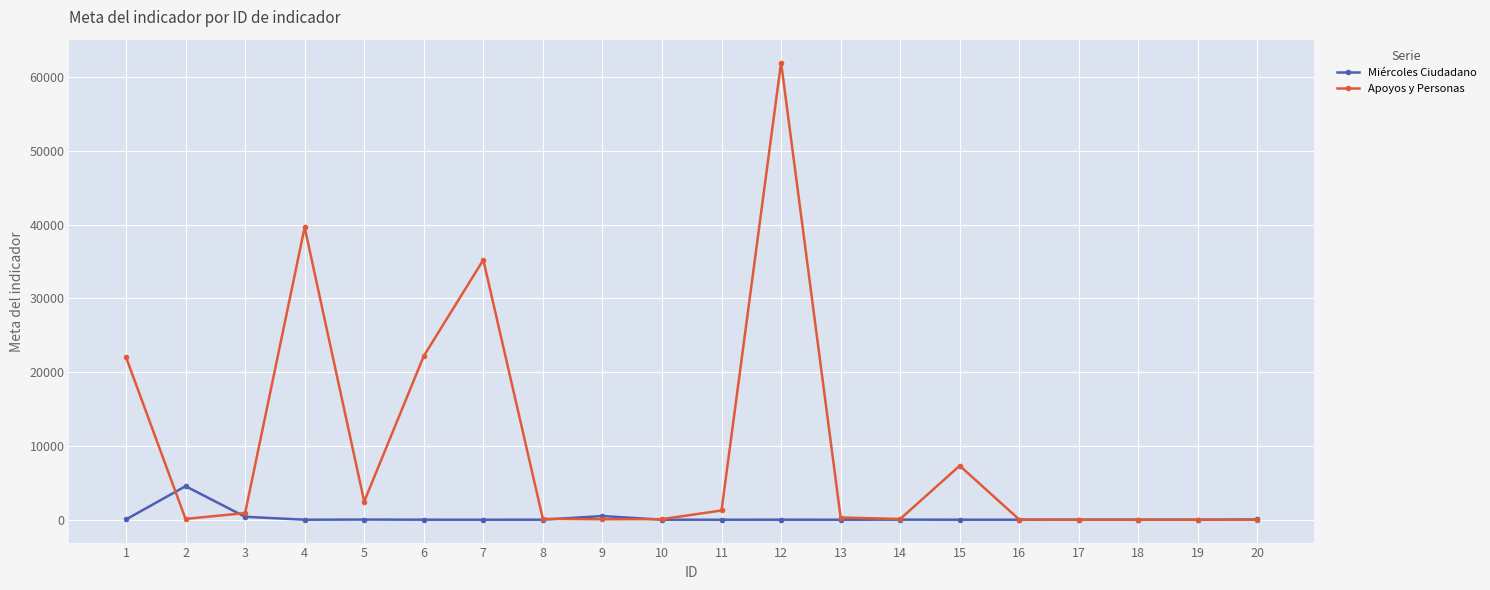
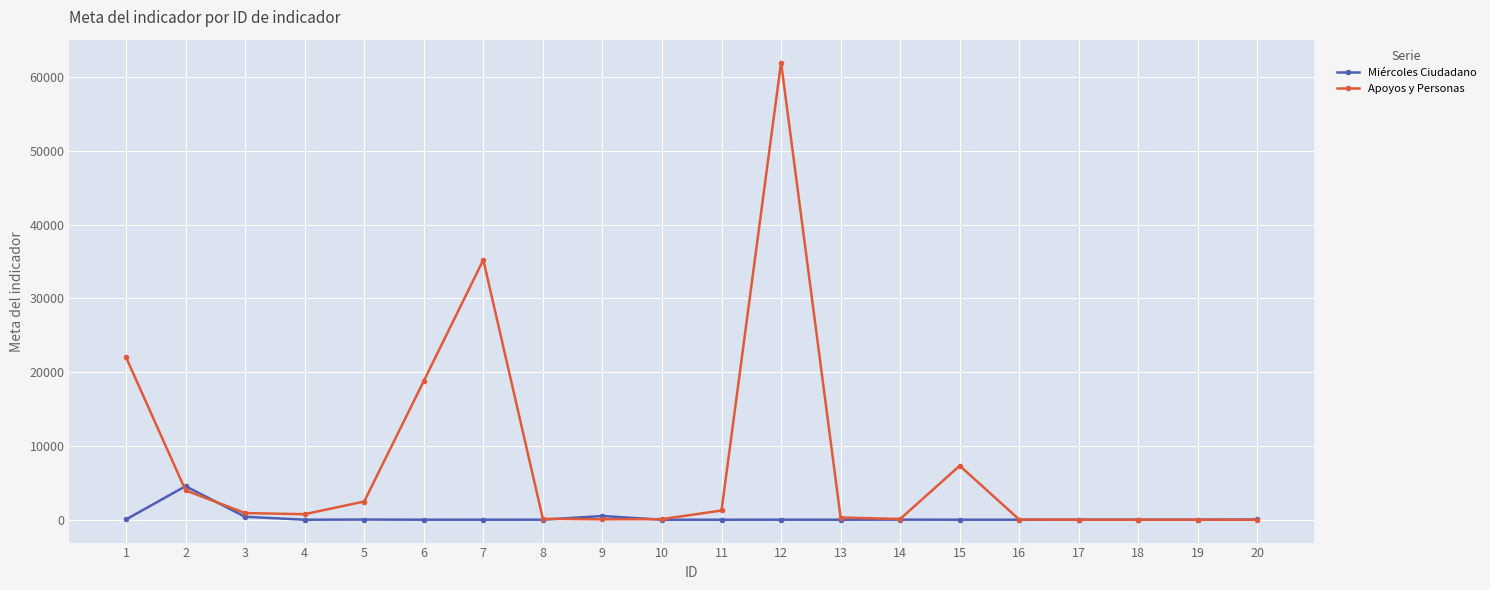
  {
    "Miércoles Ciudadano": {
      "1": 0,
      "2": 5000,
      "3": 0,
      "4": 0,
      "5": 0,
      "6": 0,
      "7": 0,
      "9": 1000,
      "11": 0,
      "12": 0,
      "15": 0
    },
    "Apoyos y Personas": {
      "1": 22000,
-     "2": 0,
+     "2": 4000,
      "3": 1000,
-     "4": 40000,
+     "4": 1000,
      "5": 2000,
-     "6": 22000,
+     "6": 19000,
      "7": 35000,
      "9": 0,
      "11": 1000,
      "12": 62000,
      "15": 7000
    }
  }
